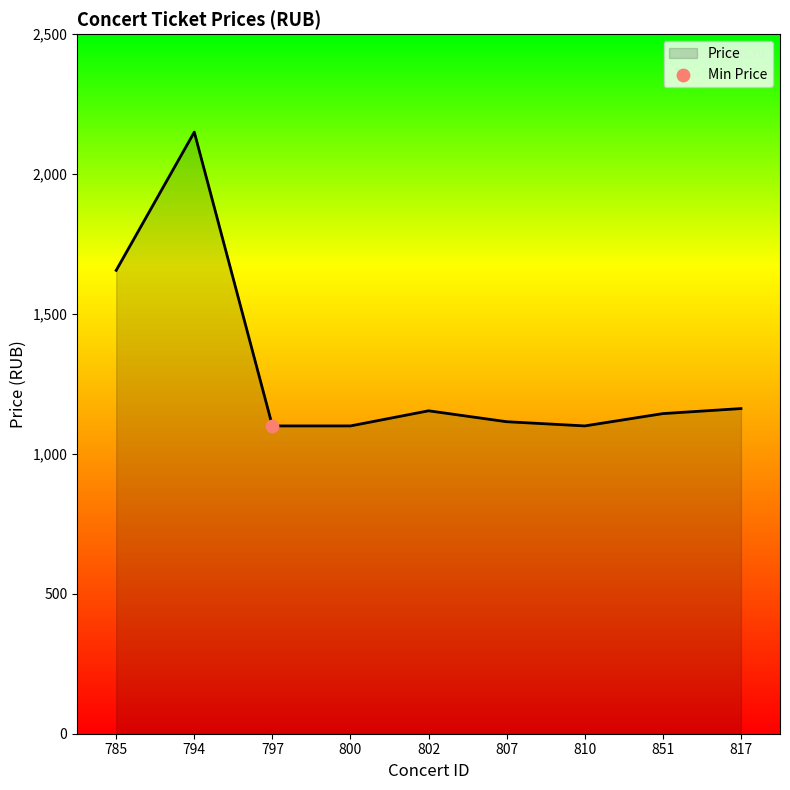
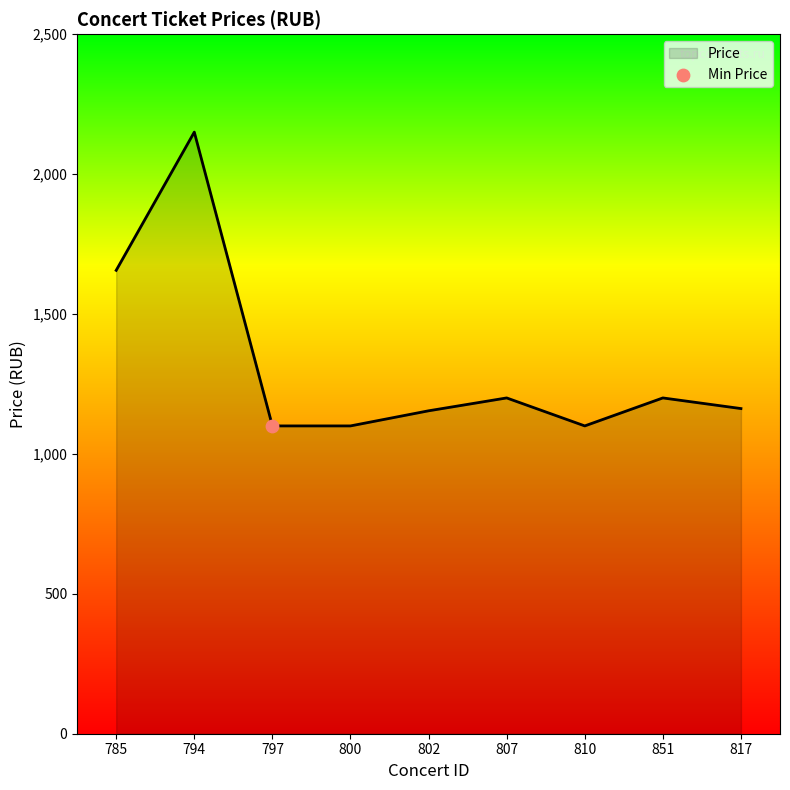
  {
    "Price": {
      "785": "1,660",
      "794": "2,150",
      "800": "1,100",
      "802": "1,150",
-     "807": "1,120",
+     "807": "1,200",
      "810": "1,100",
-     "851": "1,140",
+     "851": "1,200",
      "817": "1,160"
    }
  }
